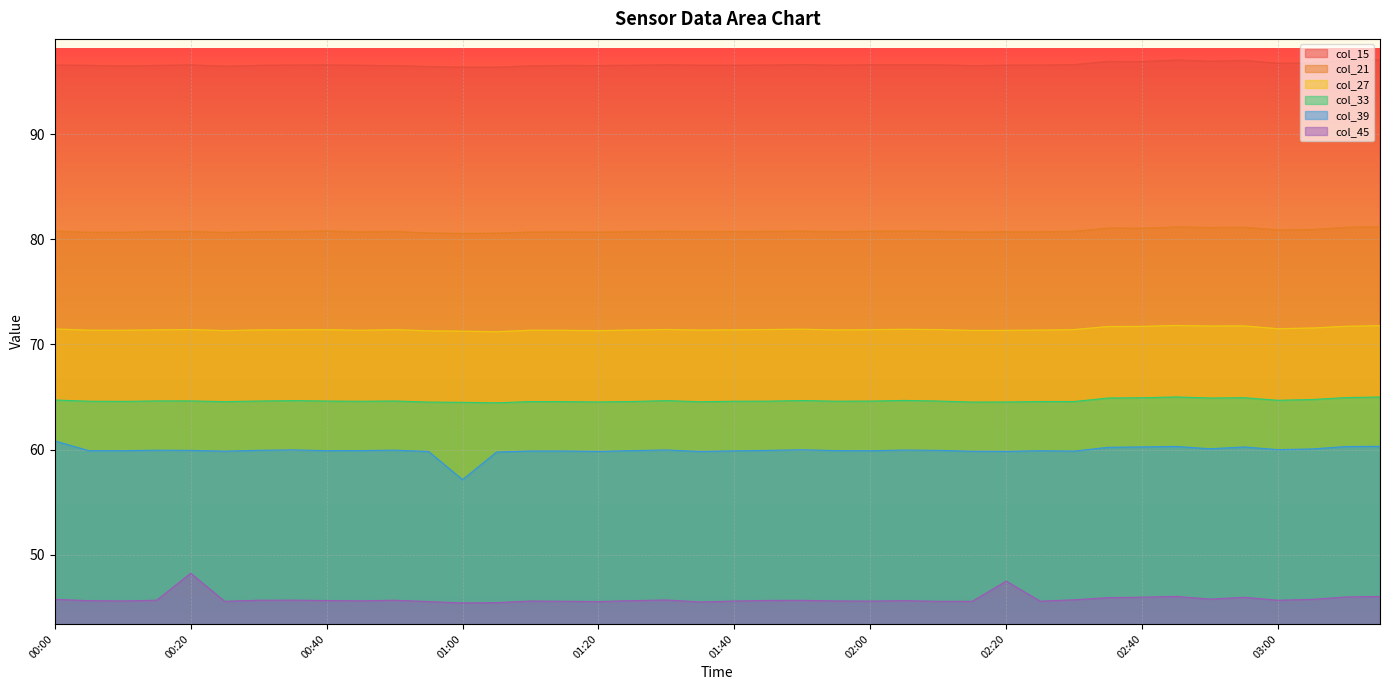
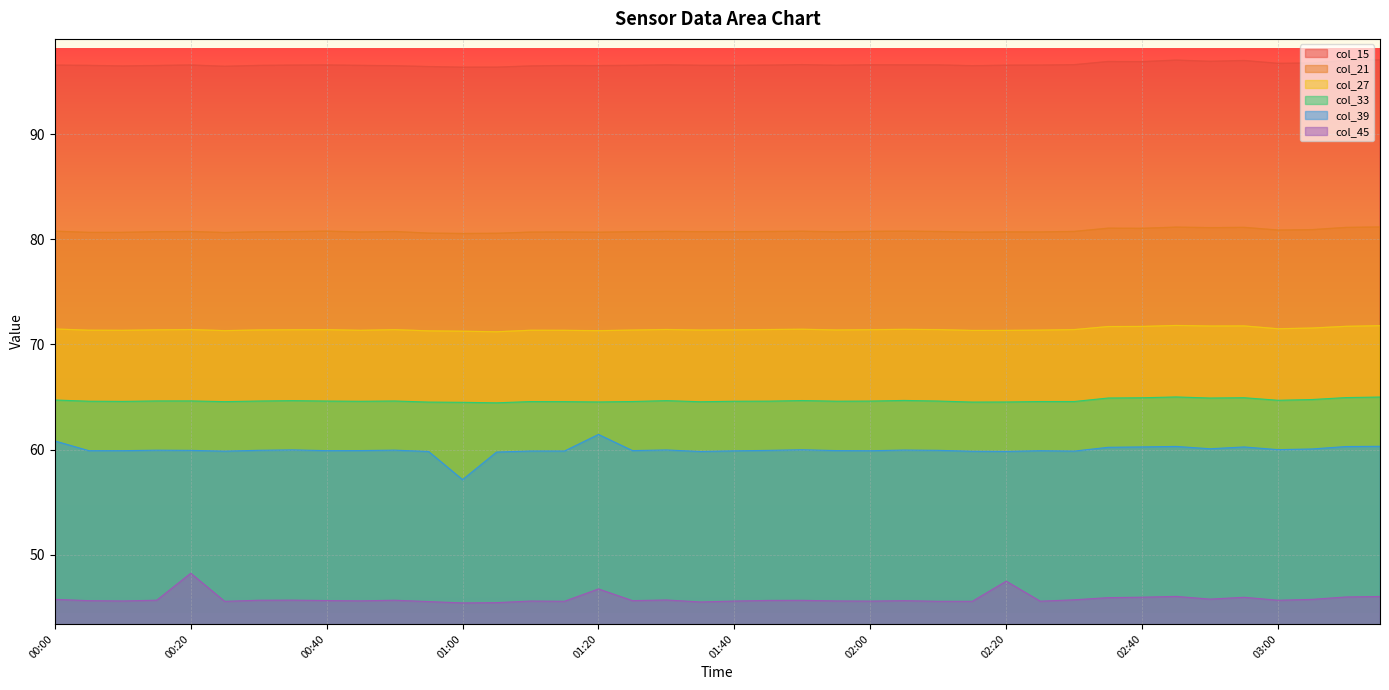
  {
    "col_33": {
      "00:00": 64.7,
      "00:20": 64.6,
      "00:40": 64.6,
      "01:00": 64.5,
      "01:20": 64.5,
      "01:40": 64.6,
      "02:00": 64.6,
      "02:20": 64.5,
      "02:40": 64.9,
      "03:00": 64.7
    },
    "col_39": {
      "00:00": 60.8,
      "00:20": 59.9,
      "00:40": 59.9,
      "01:00": 57.1,
-     "01:20": 59.8,
+     "01:20": 61.4,
      "01:40": 59.9,
      "02:00": 59.9,
      "02:20": 59.8,
      "02:40": 60.3,
      "03:00": 60.0
    },
    "col_45": {
      "00:00": 45.8,
      "00:20": 48.2,
      "00:40": 45.6,
      "01:00": 45.4,
-     "01:20": 45.5,
+     "01:20": 46.7,
      "01:40": 45.6,
      "02:00": 45.6,
      "02:20": 47.5,
      "02:40": 46.0,
      "03:00": 45.7
    }
  }
